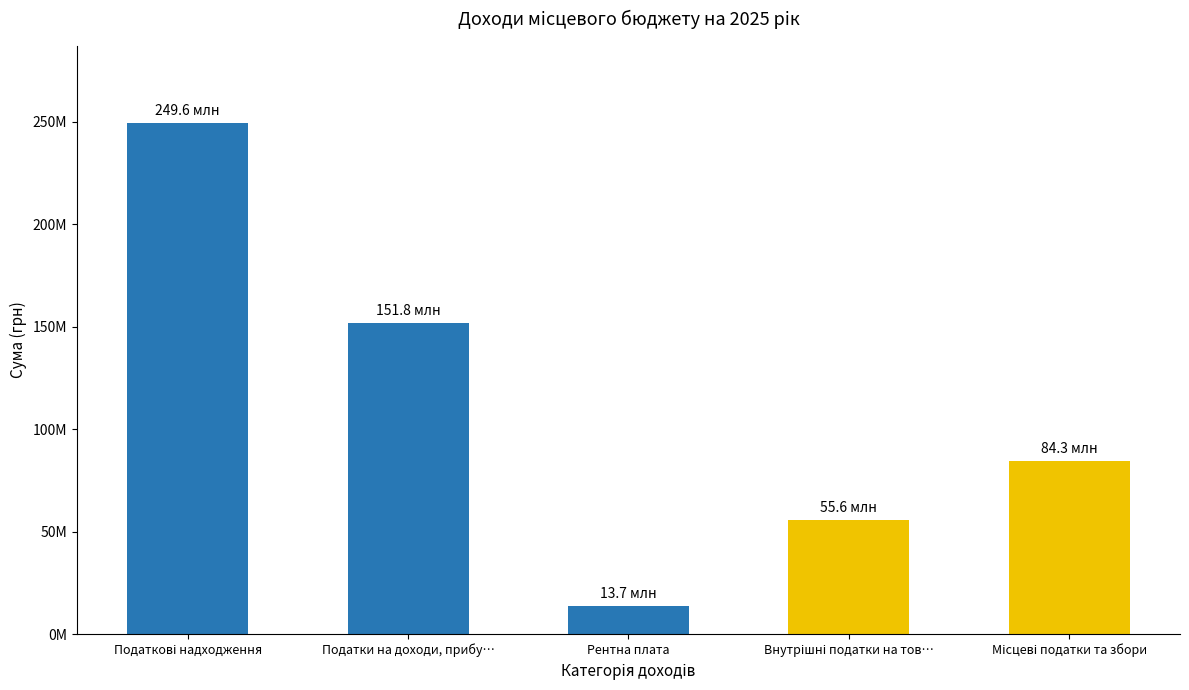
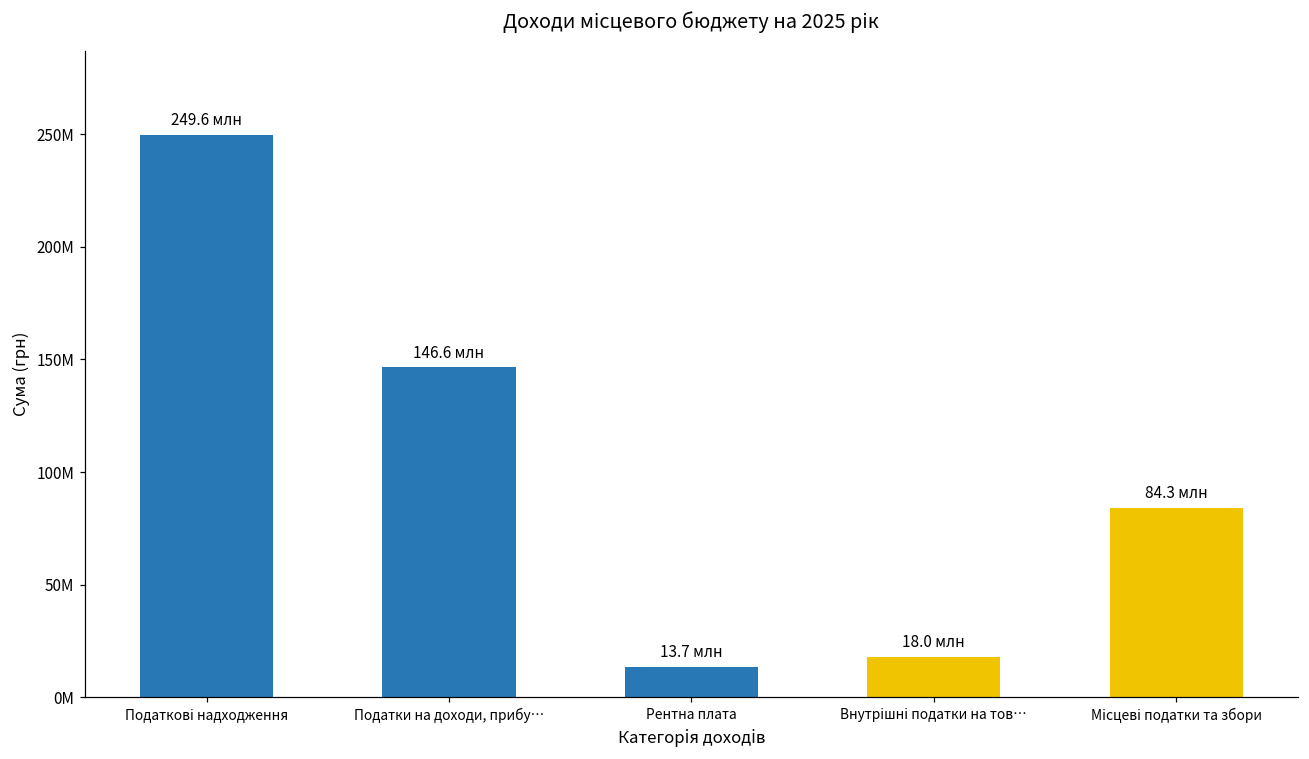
  {
-   "Податки на доходи, прибу…": 151.8,
-   "Внутрішні податки на тов…": 55.6
+   "Податки на доходи, прибу…": 146.6,
+   "Внутрішні податки на тов…": 18.0
  }
